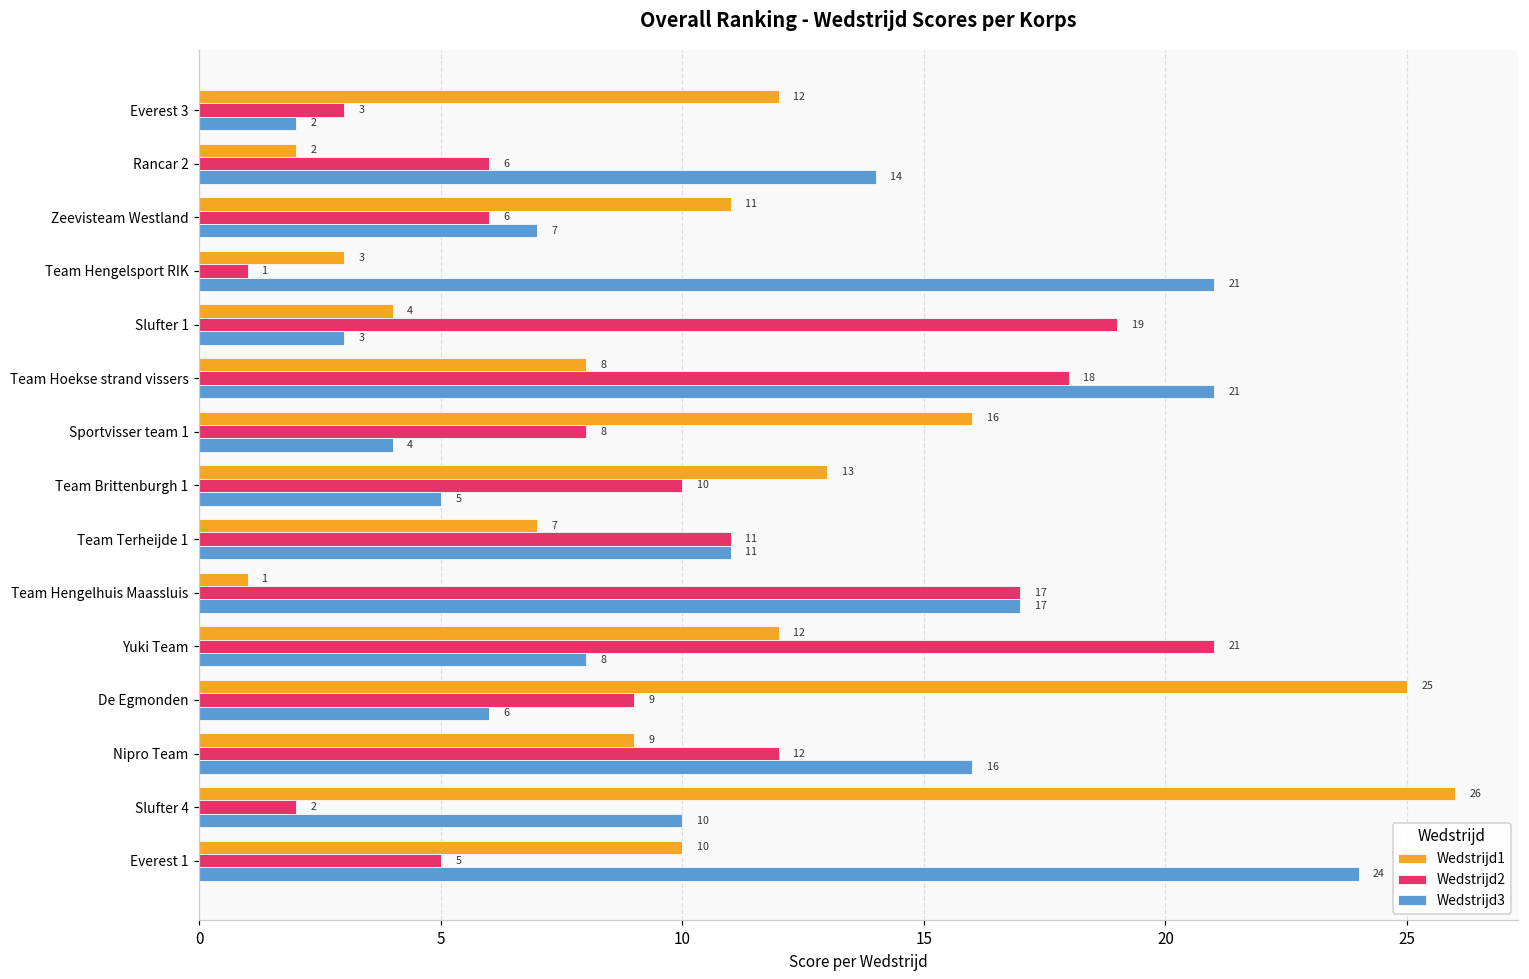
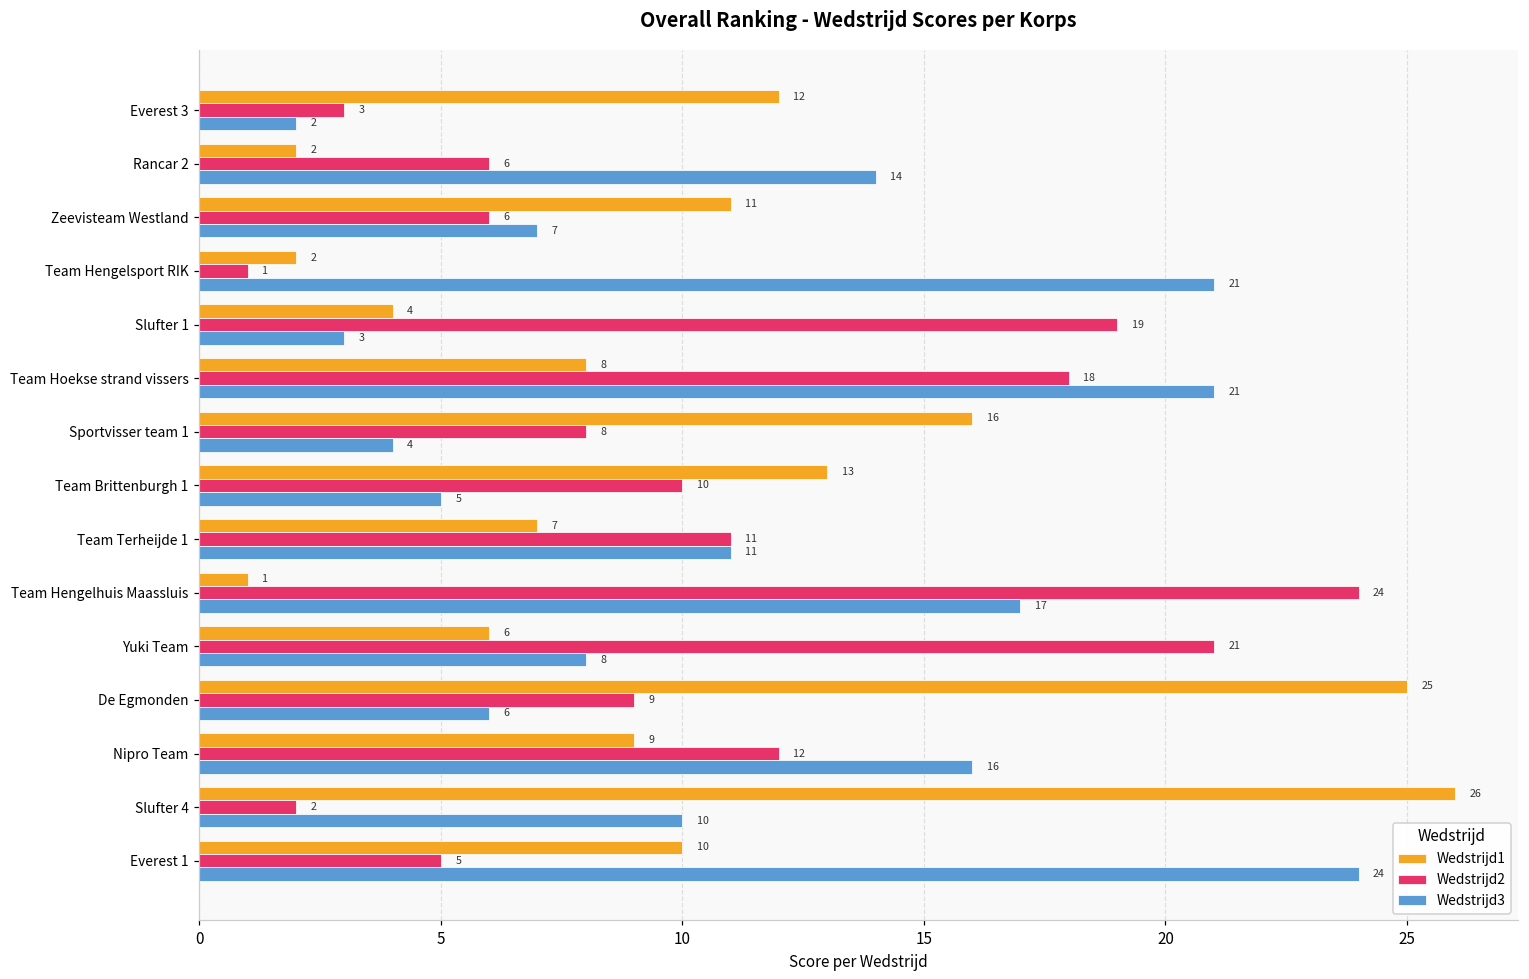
  {
    "Wedstrijd1": {
      "Everest 3": 12,
      "Rancar 2": 2,
      "Zeevisteam Westland": 11,
-     "Team Hengelsport RIK": 3,
+     "Team Hengelsport RIK": 2,
      "Slufter 1": 4,
      "Team Hoekse strand vissers": 8,
      "Sportvisser team 1": 16,
      "Team Brittenburgh 1": 13,
      "Team Terheijde 1": 7,
      "Team Hengelhuis Maassluis": 1,
-     "Yuki Team": 12,
+     "Yuki Team": 6,
      "De Egmonden": 25,
      "Nipro Team": 9,
      "Slufter 4": 26,
      "Everest 1": 10
    },
    "Wedstrijd2": {
      "Everest 3": 3,
      "Rancar 2": 6,
      "Zeevisteam Westland": 6,
      "Team Hengelsport RIK": 1,
      "Slufter 1": 19,
      "Team Hoekse strand vissers": 18,
      "Sportvisser team 1": 8,
      "Team Brittenburgh 1": 10,
      "Team Terheijde 1": 11,
-     "Team Hengelhuis Maassluis": 17,
+     "Team Hengelhuis Maassluis": 24,
      "Yuki Team": 21,
      "De Egmonden": 9,
      "Nipro Team": 12,
      "Slufter 4": 2,
      "Everest 1": 5
    },
    "Wedstrijd3": {
      "Everest 3": 2,
      "Rancar 2": 14,
      "Zeevisteam Westland": 7,
      "Team Hengelsport RIK": 21,
      "Slufter 1": 3,
      "Team Hoekse strand vissers": 21,
      "Sportvisser team 1": 4,
      "Team Brittenburgh 1": 5,
      "Team Terheijde 1": 11,
      "Team Hengelhuis Maassluis": 17,
      "Yuki Team": 8,
      "De Egmonden": 6,
      "Nipro Team": 16,
      "Slufter 4": 10,
      "Everest 1": 24
    }
  }
